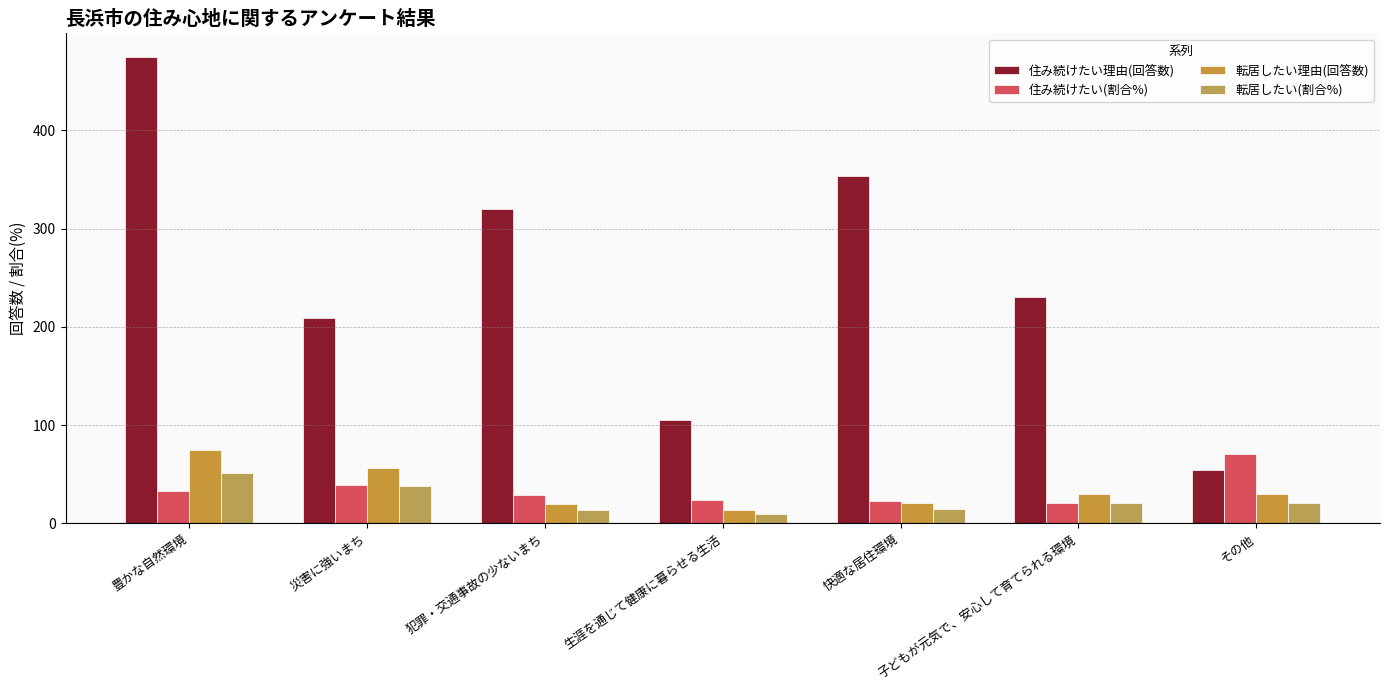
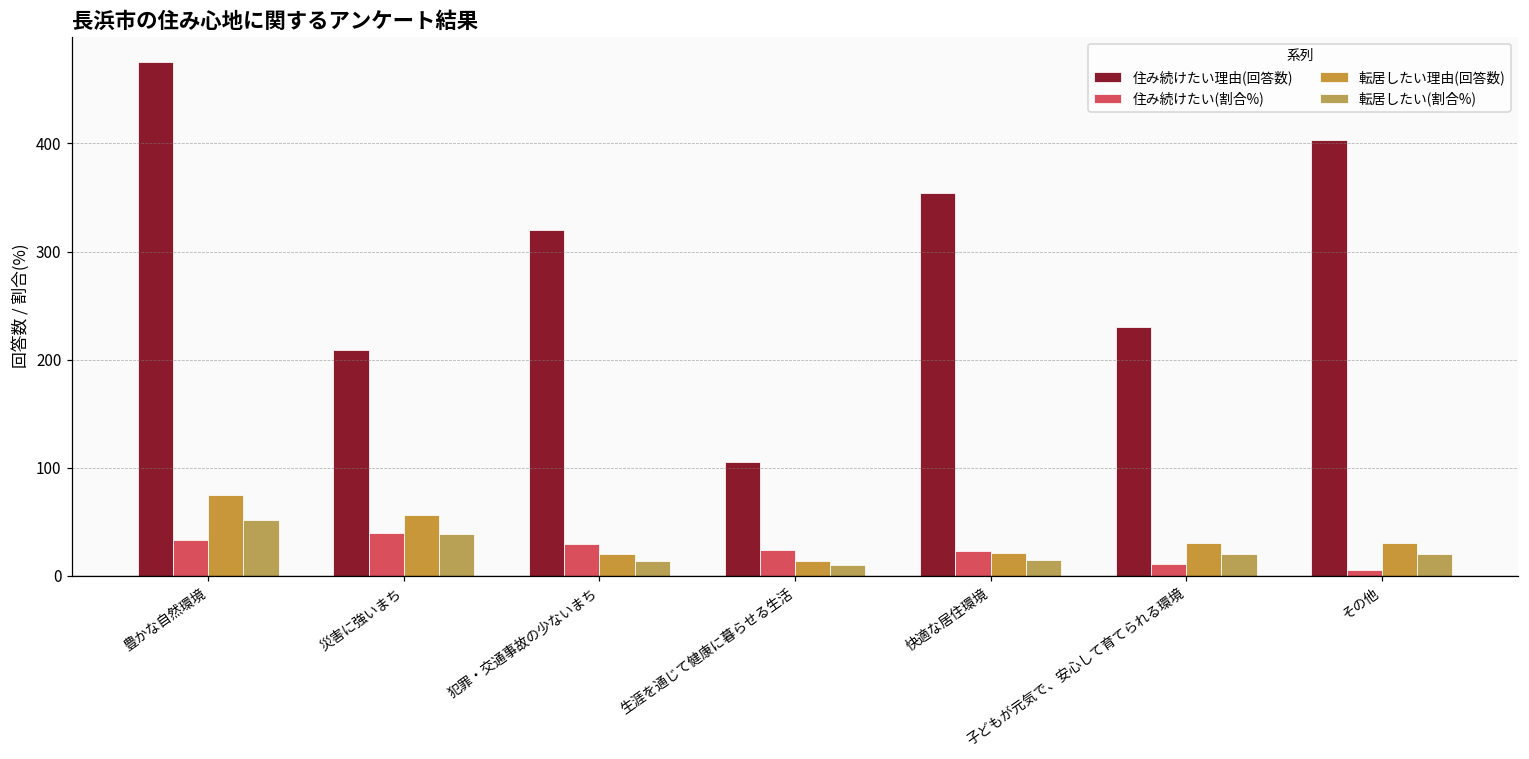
  {
    "住み続けたい理由(回答数)": {
      "豊かな自然環境": 480,
      "災害に強いまち": 210,
      "犯罪・交通事故の少ないまち": 320,
      "生涯を通じて健康に暮らせる生活": 110,
      "快適な居住環境": 350,
      "子どもが元気で、安心して育てられる環境": 230,
-     "その他": 50
+     "その他": 400
    },
    "住み続けたい(割合%)": {
      "豊かな自然環境": 30,
      "災害に強いまち": 40,
      "犯罪・交通事故の少ないまち": 30,
      "生涯を通じて健康に暮らせる生活": 20,
      "快適な居住環境": 20,
-     "子どもが元気で、安心して育てられる環境": 20,
-     "その他": 70
+     "子どもが元気で、安心して育てられる環境": 10,
+     "その他": 0
    }
  }
